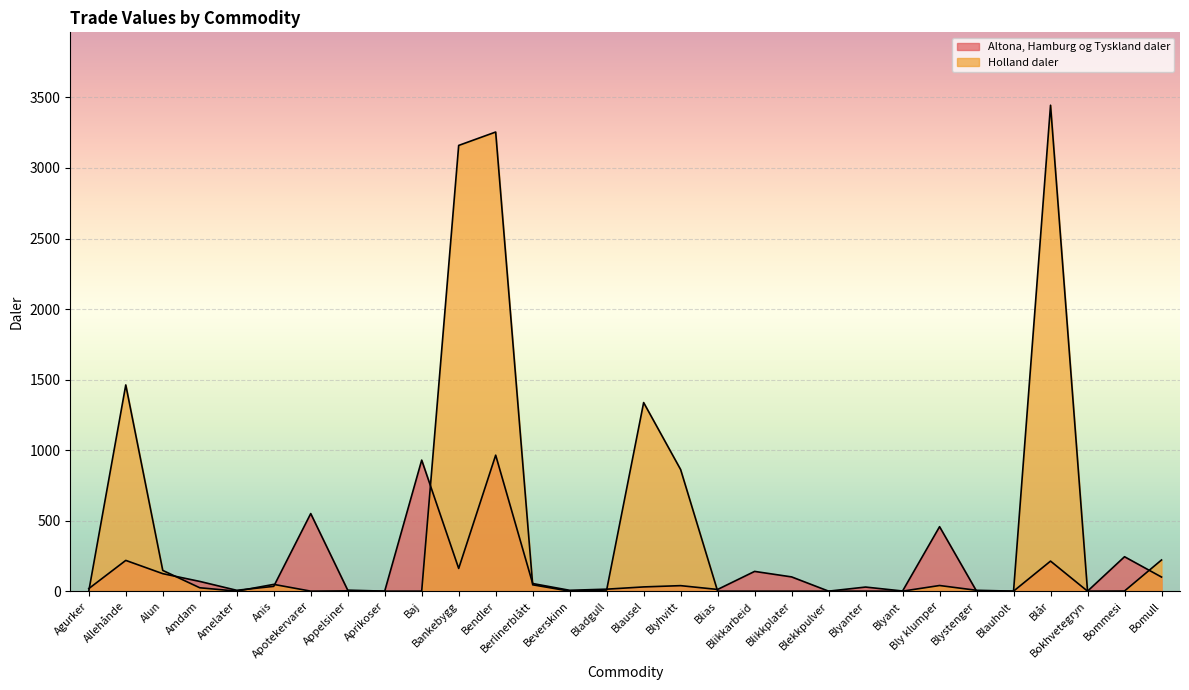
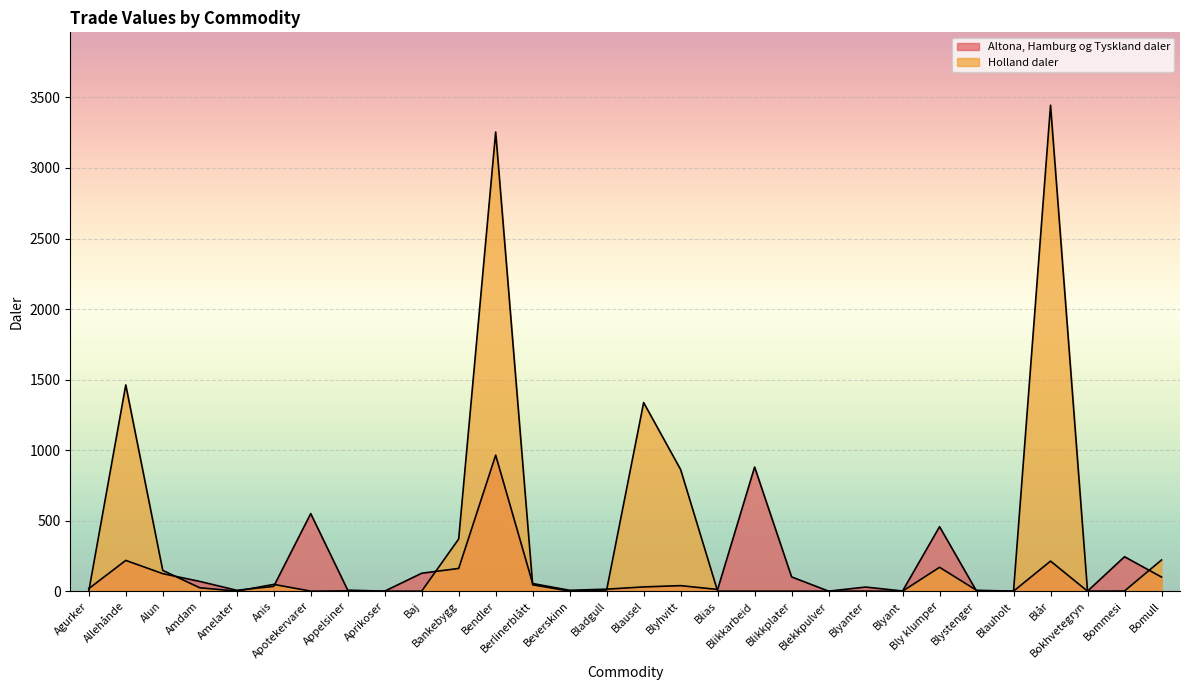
  {
    "Altona, Hamburg og Tyskland daler": {
      "Allehånde": 220,
      "Alun": 120,
      "Amdam": 70,
      "Apotekervarer": 550,
-     "Baj": 930,
+     "Baj": 130,
      "Bankebygg": 160,
      "Bendler": 960,
      "Blausel": 30,
      "Blyhvitt": 40,
-     "Blikkarbeid": 140,
+     "Blikkarbeid": 880,
      "Blikkplater": 100,
      "Blyanter": 30,
      "Bly klumper": 460,
      "Blår": 210,
      "Bommesi": 240,
      "Bomull": 100
    },
    "Holland daler": {
      "Allehånde": 1460,
      "Alun": 150,
      "Amdam": 20,
      "Apotekervarer": 0,
      "Baj": 0,
-     "Bankebygg": 3160,
+     "Bankebygg": 370,
      "Bendler": 3260,
      "Blausel": 1340,
      "Blyhvitt": 860,
      "Blikkarbeid": 0,
      "Blikkplater": 0,
      "Blyanter": 0,
-     "Bly klumper": 40,
+     "Bly klumper": 170,
      "Blår": 3450,
      "Bommesi": 0,
      "Bomull": 220
    }
  }
